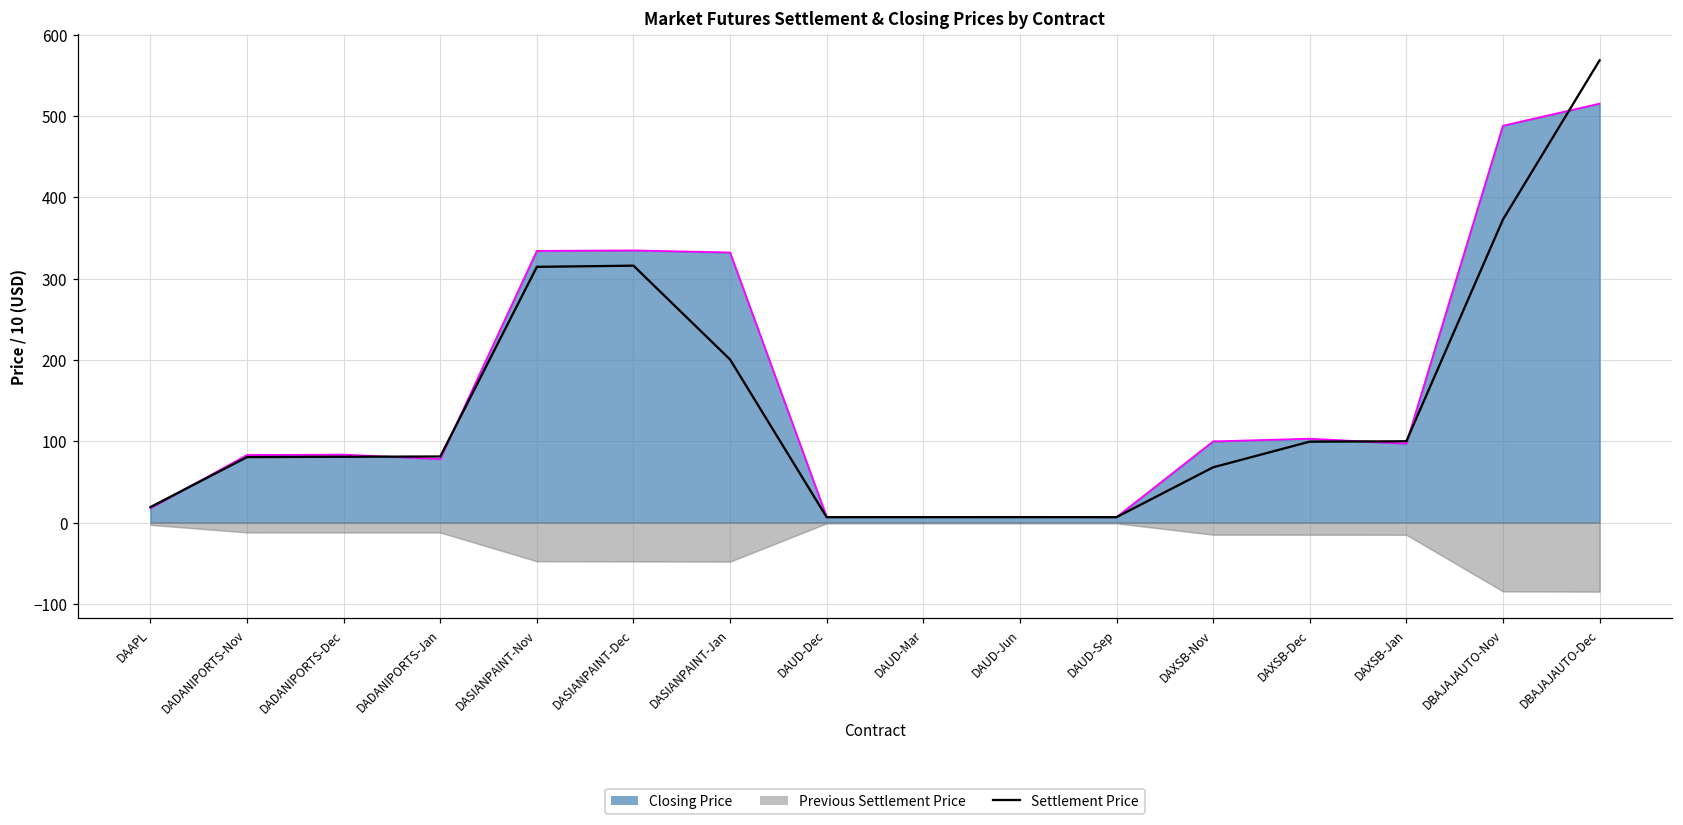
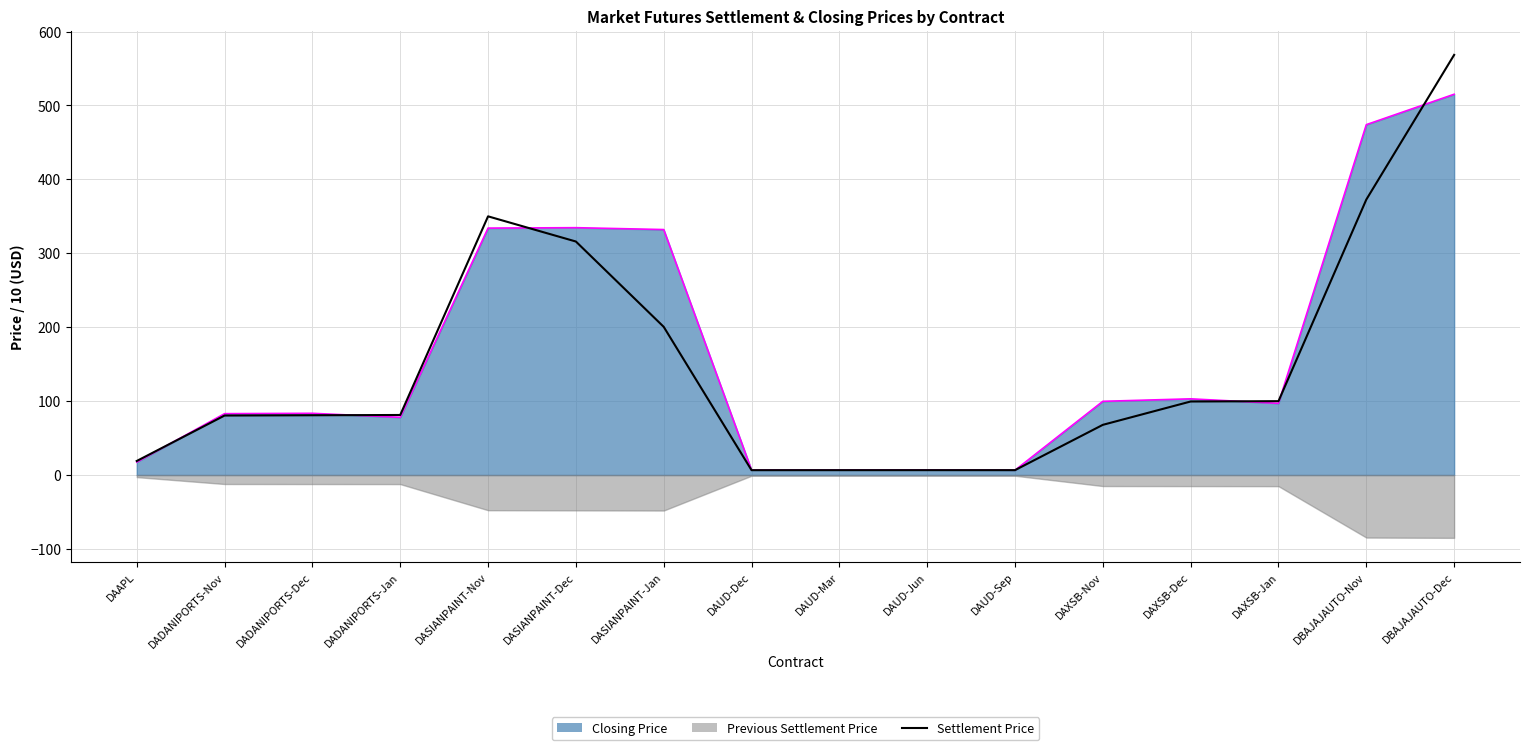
  {
    "Closing Price": {
      "DASIANPAINT-Nov": 330,
      "DASIANPAINT-Dec": 330,
      "DASIANPAINT-Jan": 330,
      "DAXSB-Nov": 100,
      "DAXSB-Dec": 100,
-     "DBAJAJAUTO-Nov": 490,
+     "DBAJAJAUTO-Nov": 470,
      "DBAJAJAUTO-Dec": 520
    },
    "Settlement Price": {
-     "DASIANPAINT-Nov": 310,
+     "DASIANPAINT-Nov": 350,
      "DASIANPAINT-Dec": 320,
      "DASIANPAINT-Jan": 200,
      "DAXSB-Nov": 70,
      "DAXSB-Dec": 100,
      "DBAJAJAUTO-Nov": 370,
      "DBAJAJAUTO-Dec": 570
    }
  }
